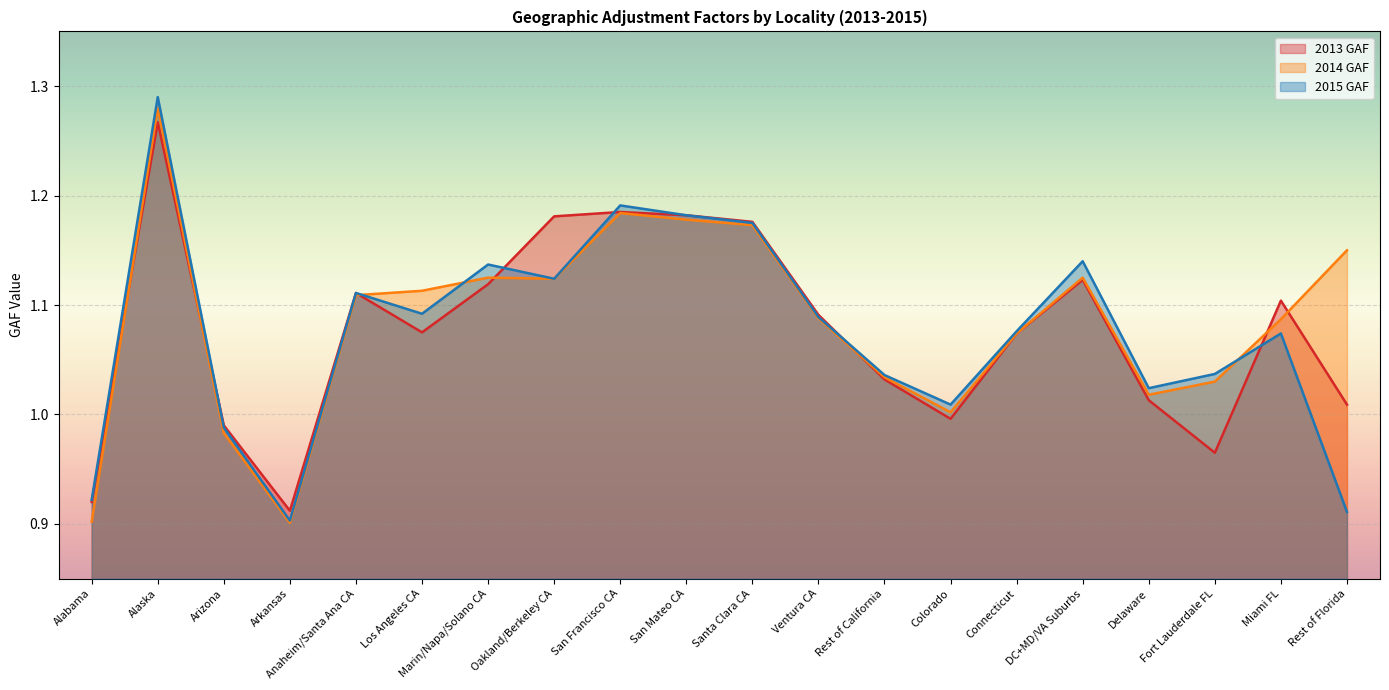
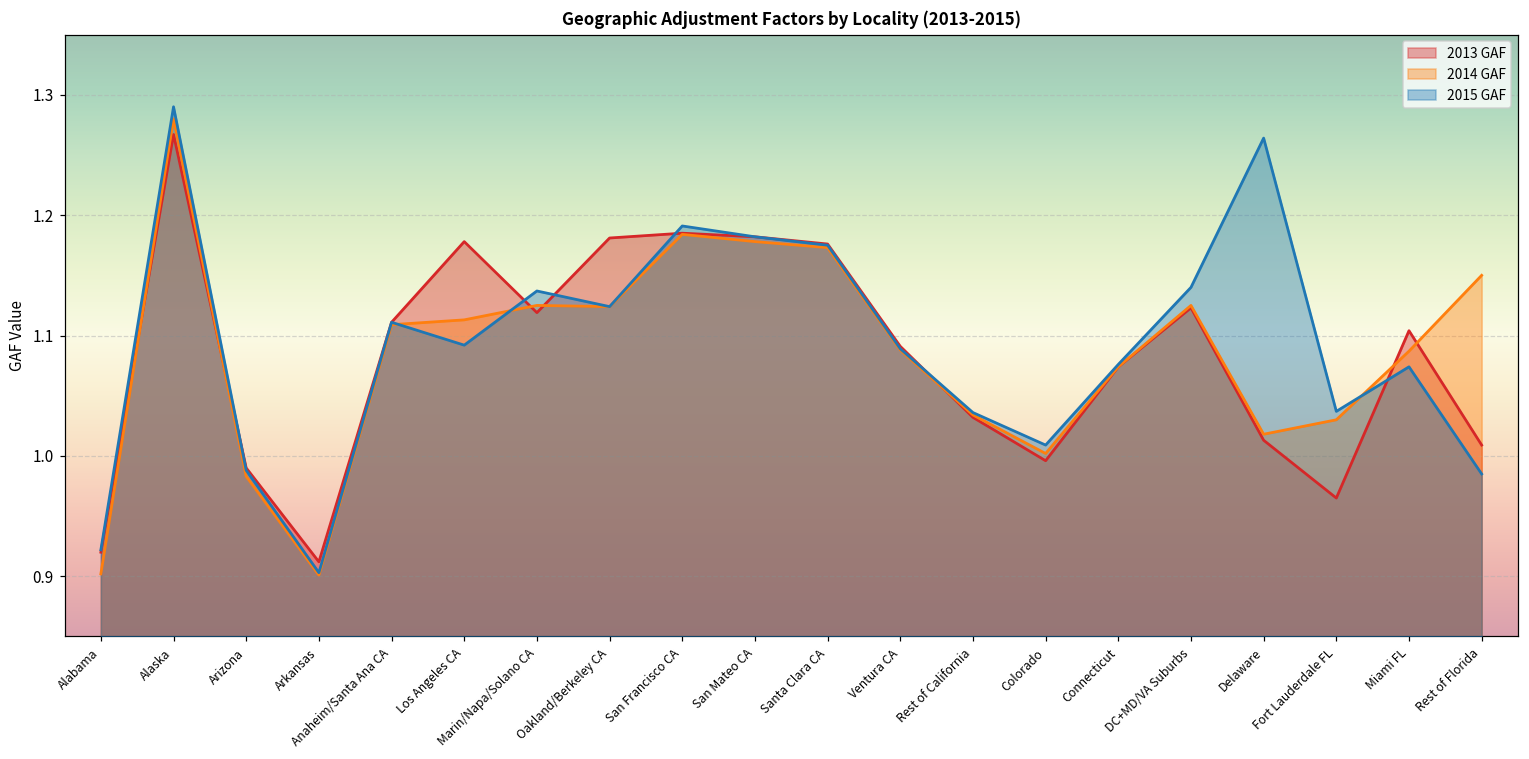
  {
    "2013 GAF": {
      "Alaska": 1.267,
      "Arkansas": 0.912,
-     "Los Angeles CA": 1.075,
+     "Los Angeles CA": 1.178,
      "Marin/Napa/Solano CA": 1.119,
      "Oakland/Berkeley CA": 1.181,
      "Colorado": 0.996,
      "Delaware": 1.013,
      "Fort Lauderdale FL": 0.965,
      "Miami FL": 1.104,
      "Rest of Florida": 1.009
    },
    "2014 GAF": {
      "Alabama": 0.902,
      "Alaska": 1.280,
      "Arizona": 0.983,
      "Los Angeles CA": 1.113,
      "Marin/Napa/Solano CA": 1.125,
      "San Mateo CA": 1.178,
      "Colorado": 1.002,
      "Delaware": 1.018,
      "Fort Lauderdale FL": 1.030,
      "Miami FL": 1.087,
      "Rest of Florida": 1.150
    },
    "2015 GAF": {
      "Alaska": 1.290,
      "Los Angeles CA": 1.092,
      "Marin/Napa/Solano CA": 1.137,
      "San Francisco CA": 1.191,
      "Colorado": 1.009,
      "DC+MD/VA Suburbs": 1.140,
-     "Delaware": 1.024,
+     "Delaware": 1.264,
      "Fort Lauderdale FL": 1.037,
      "Miami FL": 1.074,
-     "Rest of Florida": 0.911
+     "Rest of Florida": 0.985
    }
  }
